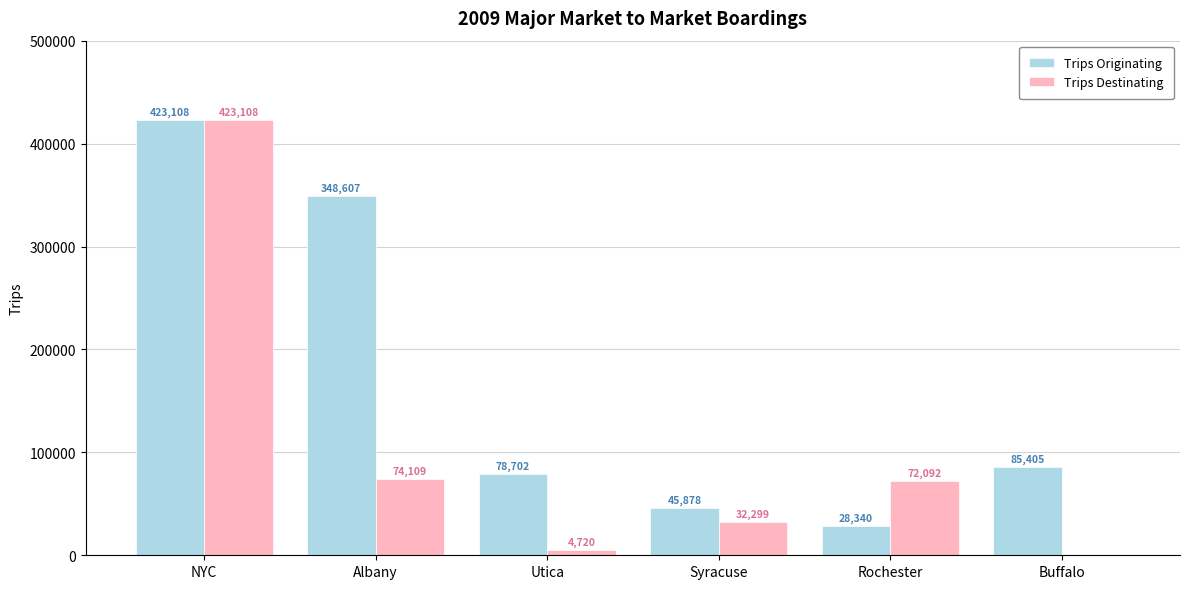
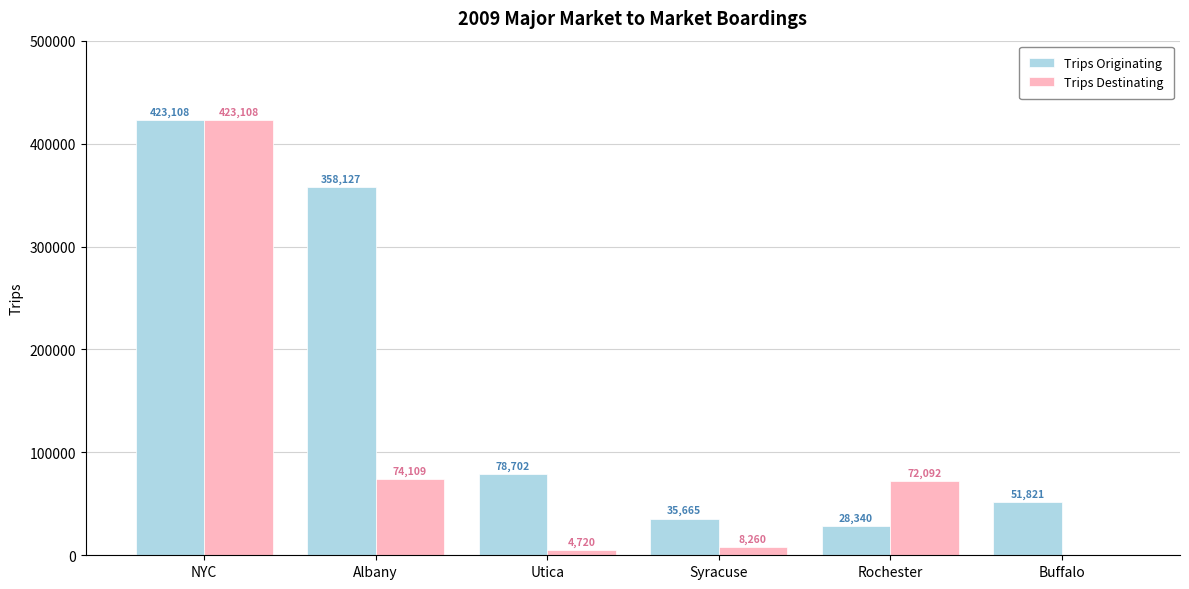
  {
    "Trips Originating": {
      "NYC": "423,108",
-     "Albany": "348,607",
+     "Albany": "358,127",
      "Utica": "78,702",
-     "Syracuse": "45,878",
+     "Syracuse": "35,665",
      "Rochester": "28,340",
-     "Buffalo": "85,405"
+     "Buffalo": "51,821"
    },
    "Trips Destinating": {
      "NYC": "423,108",
      "Albany": "74,109",
      "Utica": "4,720",
-     "Syracuse": "32,299",
+     "Syracuse": "8,260",
      "Rochester": "72,092"
    }
  }
